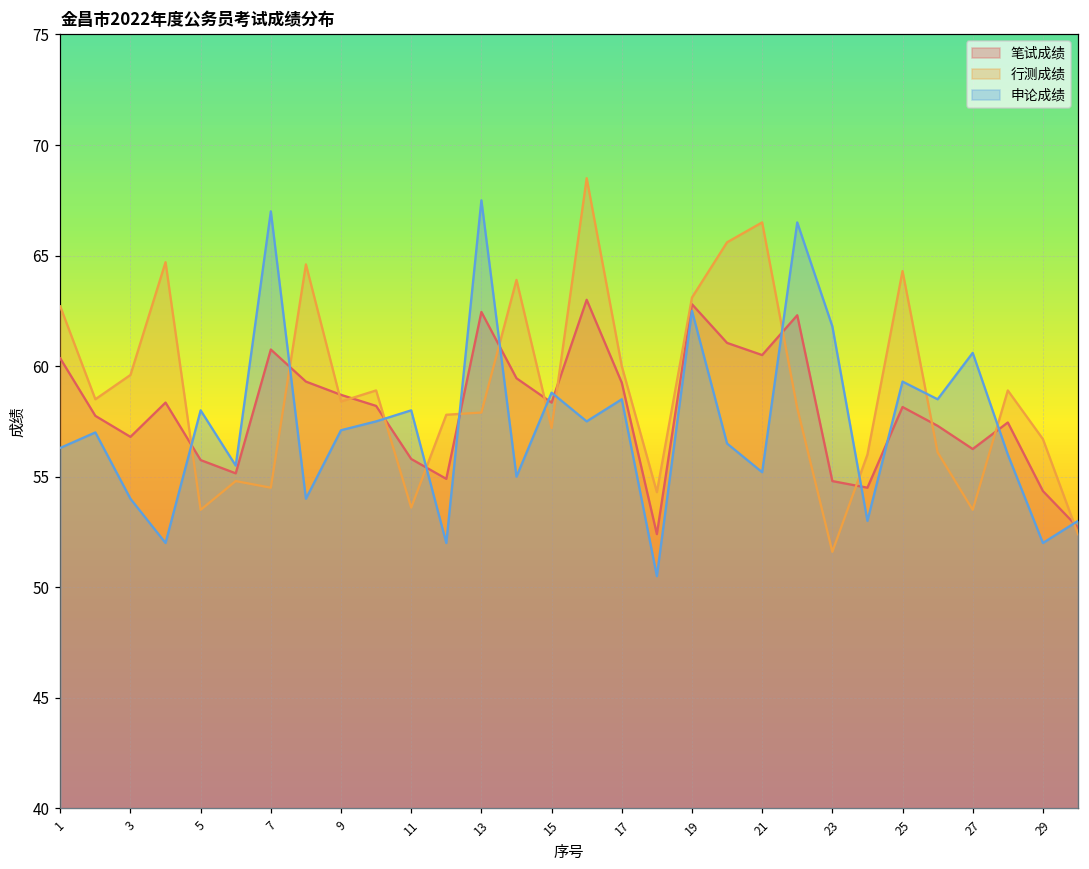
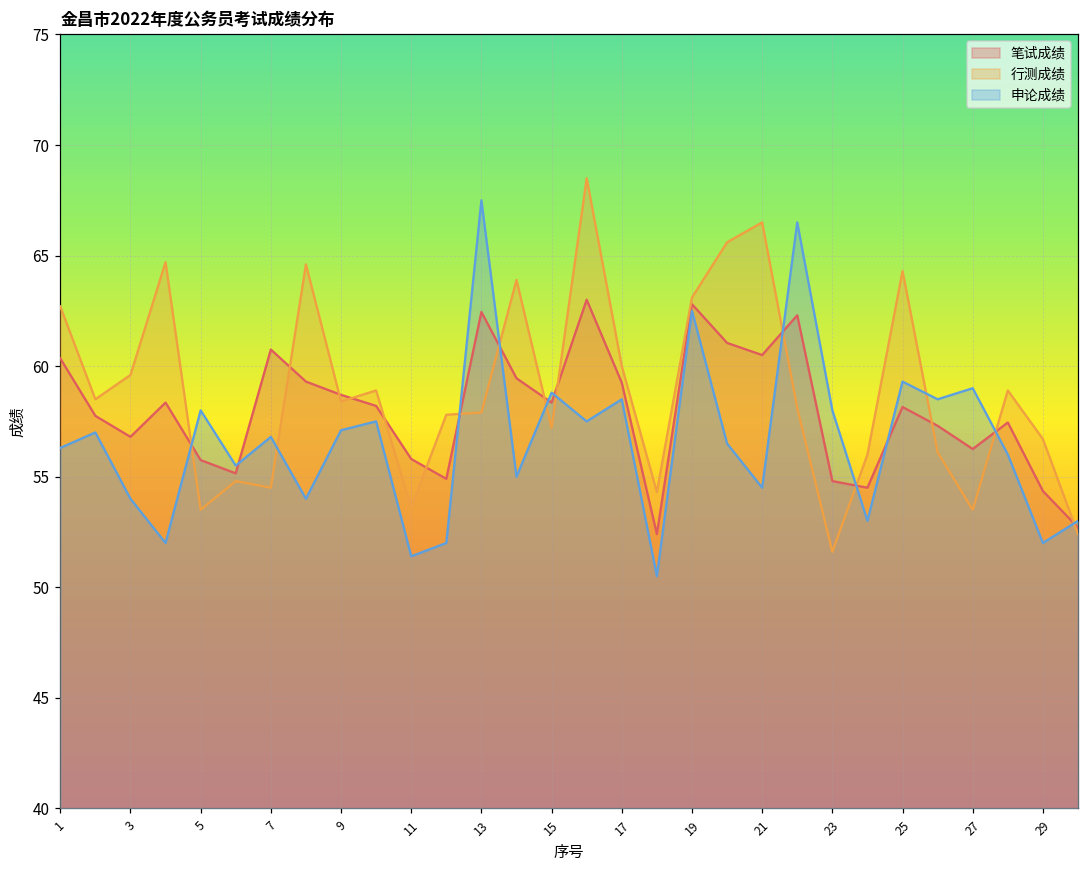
  {
    "申论成绩": {
      "1": 56.3,
      "3": 54.0,
      "5": 58.0,
-     "7": 67.0,
+     "7": 56.8,
      "9": 57.1,
-     "11": 58.0,
+     "11": 51.4,
      "13": 67.5,
      "15": 58.8,
      "17": 58.5,
      "19": 62.5,
-     "21": 55.2,
-     "23": 61.8,
+     "21": 54.5,
+     "23": 58.0,
      "25": 59.3,
-     "27": 60.6,
+     "27": 59.0,
      "29": 52.0
    }
  }
